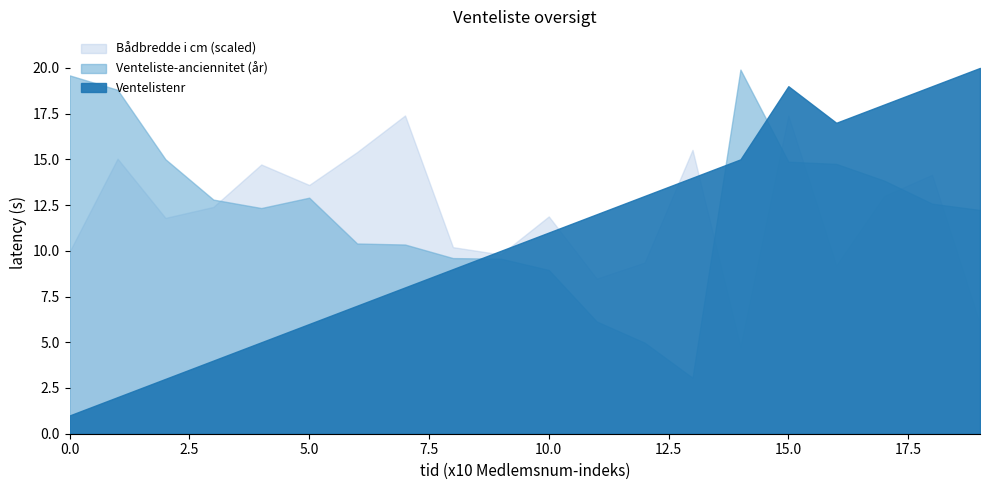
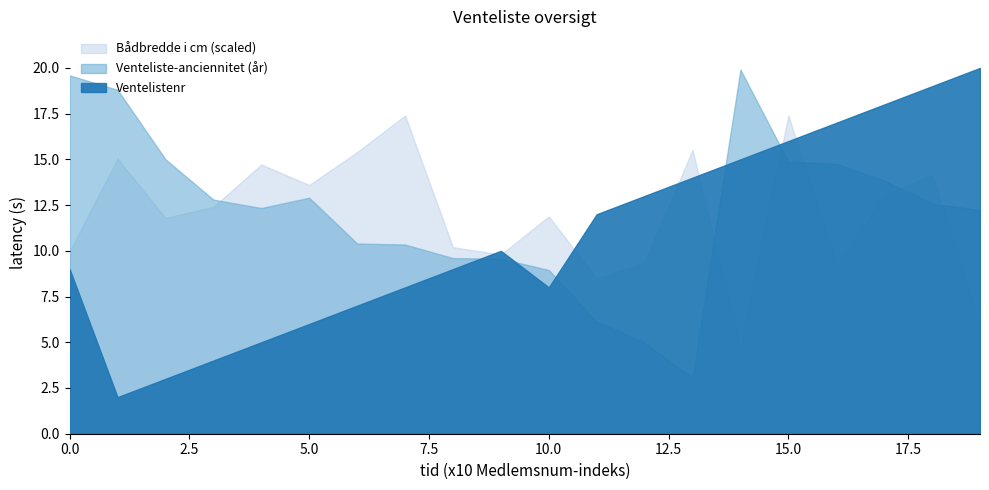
  {
    "Bådbredde i cm (scaled)": {
      "0.0": 10,
      "5.0": 13.6,
      "10.0": 12,
      "15.0": 17.4
    },
    "Venteliste-anciennitet (år)": {
      "0.0": 19.6,
      "5.0": 13,
      "10.0": 9,
      "15.0": 15
    },
    "Ventelistenr": {
-     "0.0": 1,
+     "0.0": 9,
      "5.0": 6,
-     "10.0": 11,
-     "15.0": 19
+     "10.0": 8,
+     "15.0": 16
    }
  }
